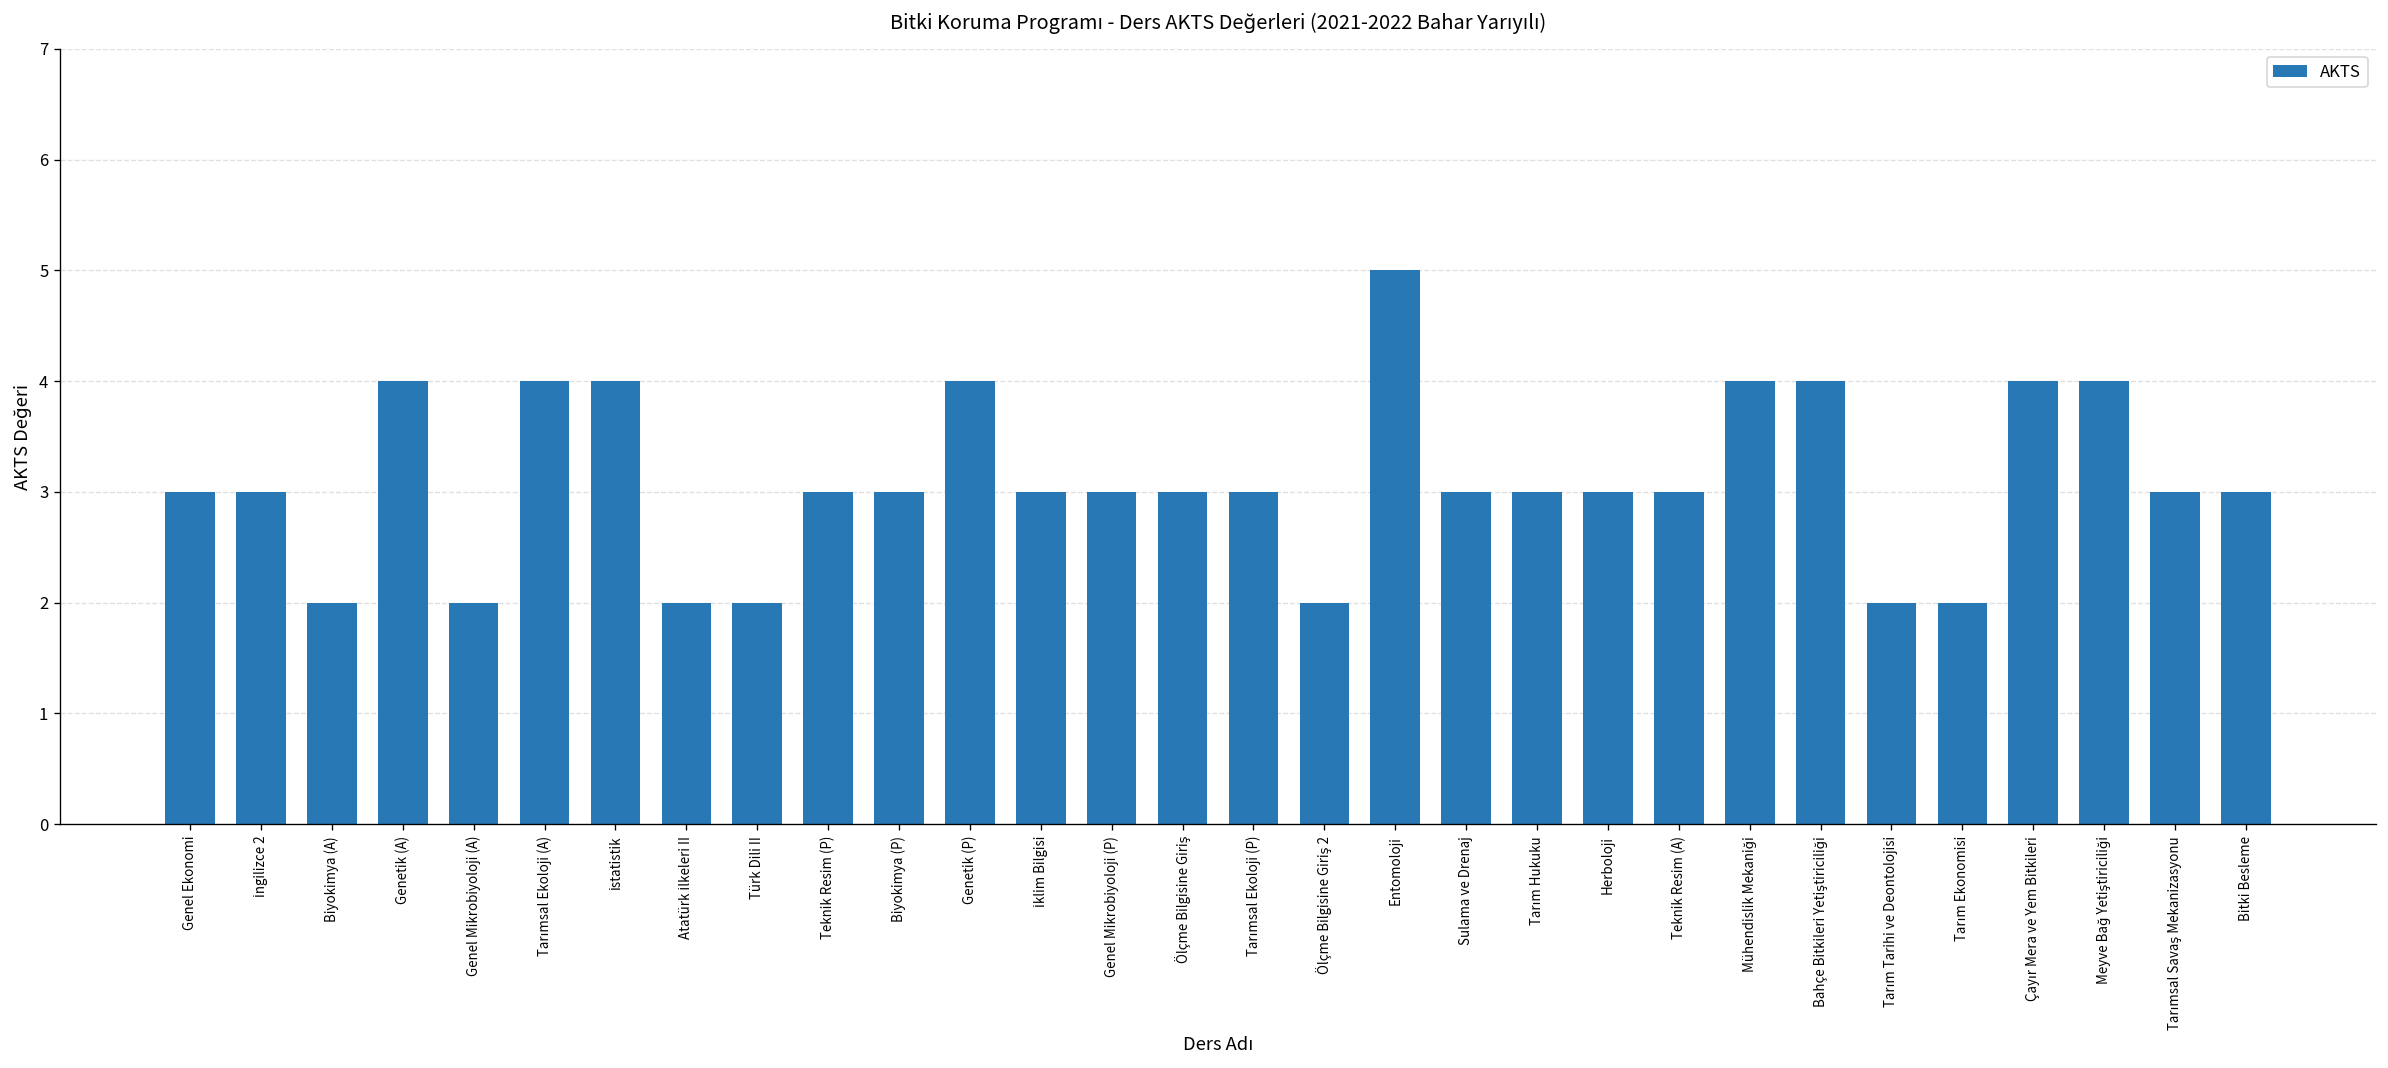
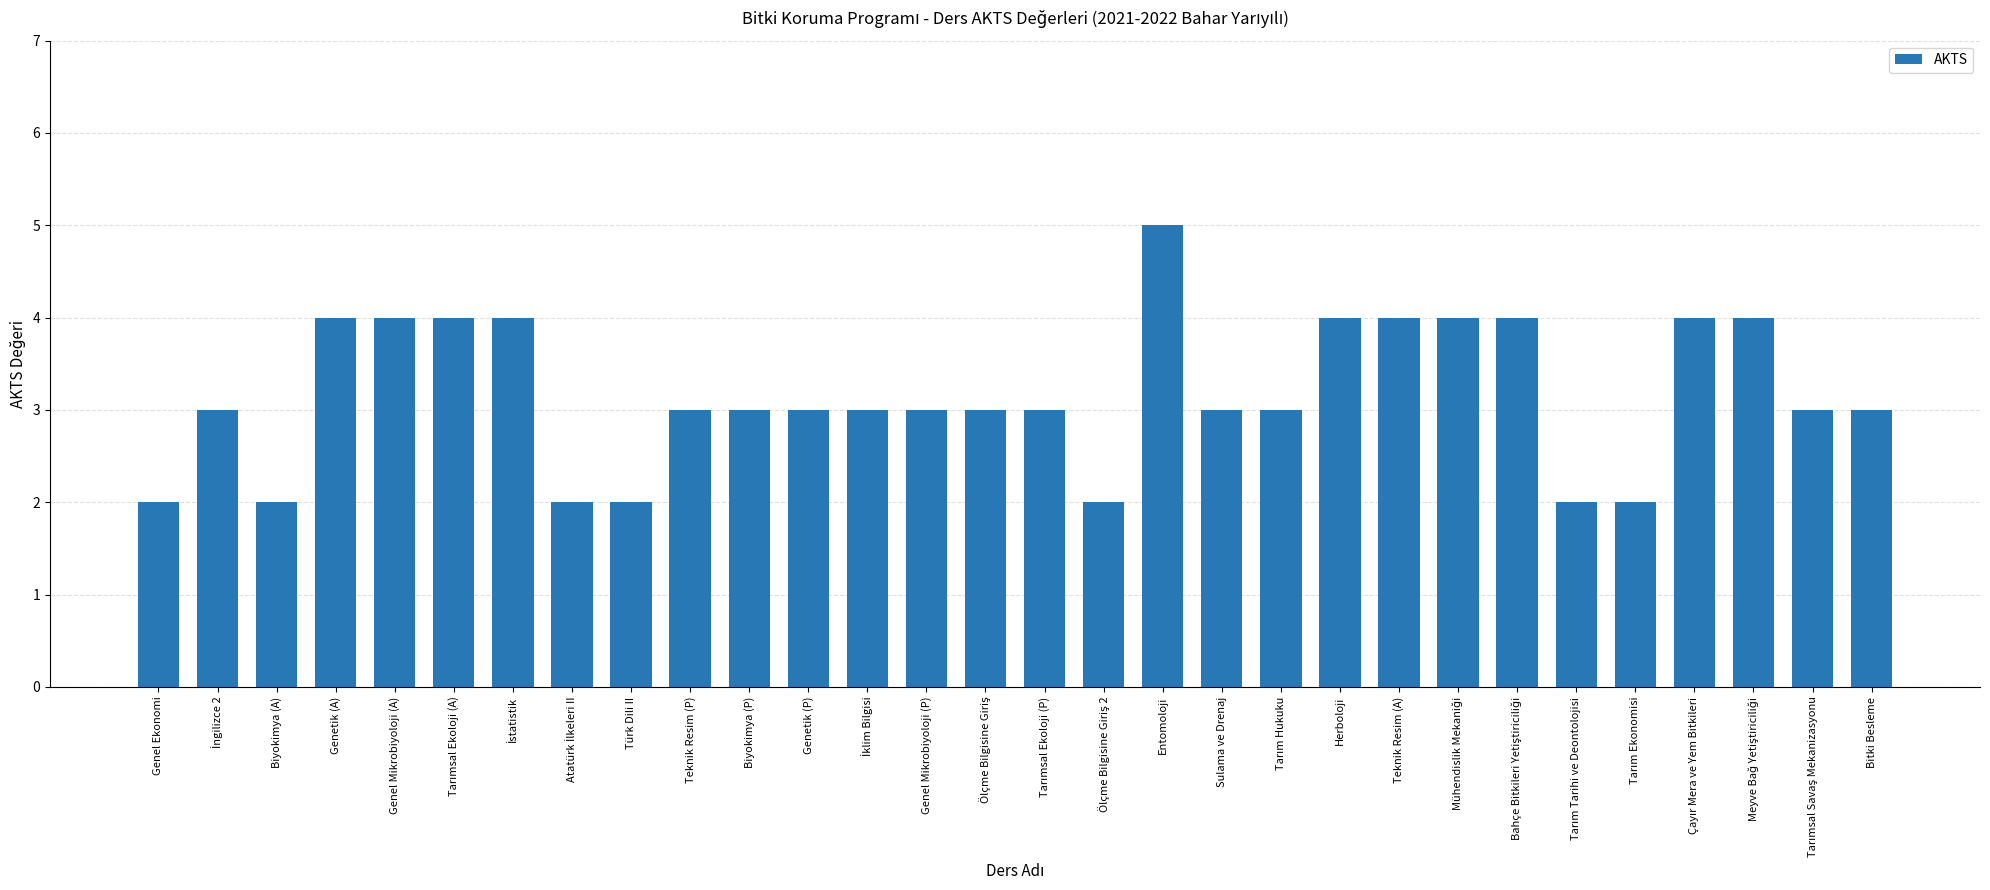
  {
-   "Genel Ekonomi": 3,
+   "Genel Ekonomi": 2,
    "İngilizce 2": 3,
    "Biyokimya (A)": 2,
    "Genetik (A)": 4,
-   "Genel Mikrobiyoloji (A)": 2,
+   "Genel Mikrobiyoloji (A)": 4,
    "Tarımsal Ekoloji (A)": 4,
    "İstatistik": 4,
    "Atatürk İlkeleri II": 2,
    "Türk Dili II": 2,
    "Teknik Resim (P)": 3,
    "Biyokimya (P)": 3,
-   "Genetik (P)": 4,
+   "Genetik (P)": 3,
    "İklim Bilgisi": 3,
    "Genel Mikrobiyoloji (P)": 3,
    "Ölçme Bilgisine Giriş": 3,
    "Tarımsal Ekoloji (P)": 3,
    "Ölçme Bilgisine Giriş 2": 2,
    "Entomoloji": 5,
    "Sulama ve Drenaj": 3,
    "Tarım Hukuku": 3,
-   "Herboloji": 3,
-   "Teknik Resim (A)": 3,
+   "Herboloji": 4,
+   "Teknik Resim (A)": 4,
    "Mühendislik Mekaniği": 4,
    "Bahçe Bitkileri Yetiştiriciliği": 4,
    "Tarım Tarihi ve Deontolojisi": 2,
    "Tarım Ekonomisi": 2,
    "Çayır Mera ve Yem Bitkileri": 4,
    "Meyve Bağ Yetiştiriciliği": 4,
    "Tarımsal Savaş Mekanizasyonu": 3,
    "Bitki Besleme": 3
  }
